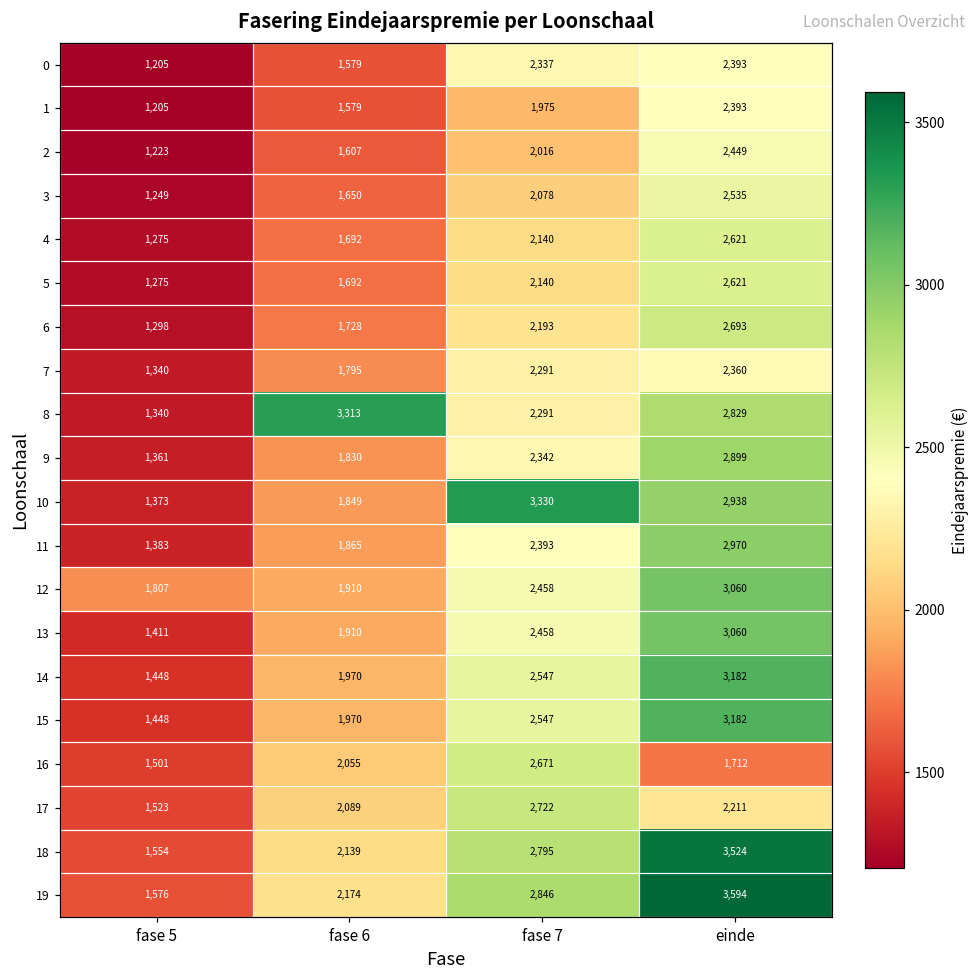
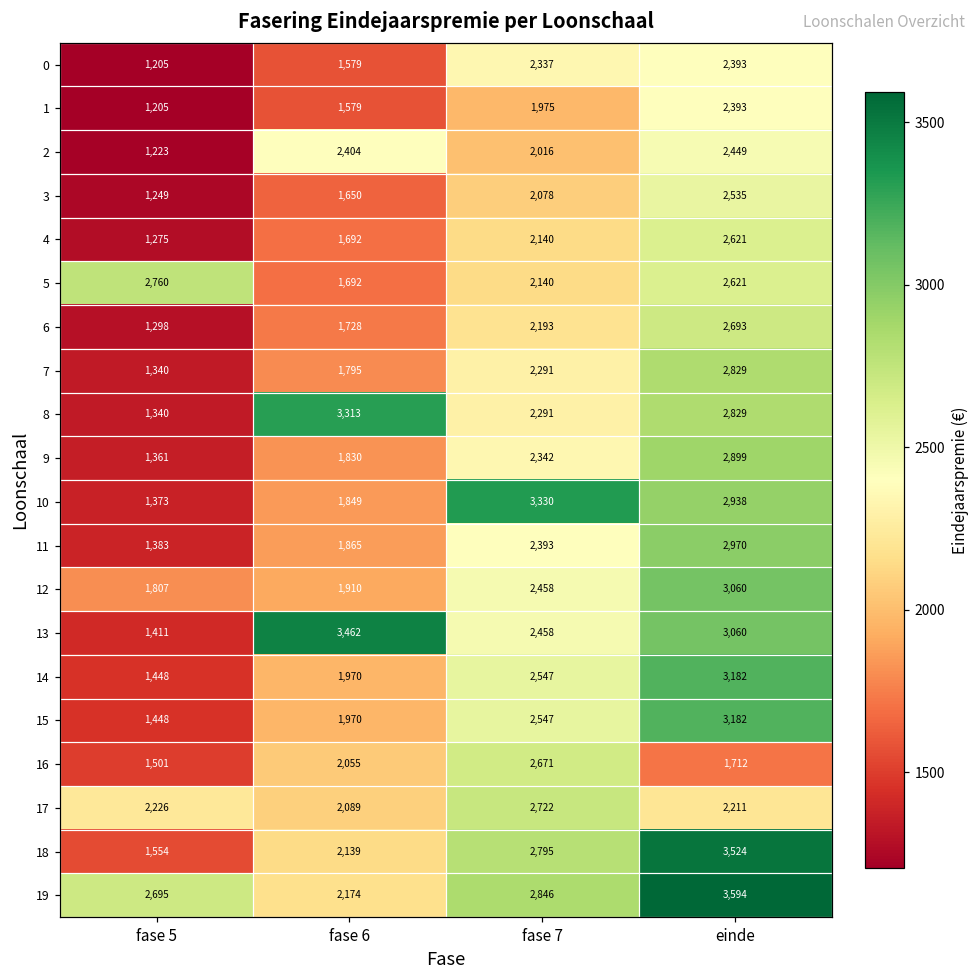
  {
    "0": {
      "fase 5": "1,205",
      "fase 6": "1,579",
      "fase 7": "2,337",
      "einde": "2,393"
    },
    "1": {
      "fase 5": "1,205",
      "fase 6": "1,579",
      "fase 7": "1,975",
      "einde": "2,393"
    },
    "2": {
      "fase 5": "1,223",
-     "fase 6": "1,607",
+     "fase 6": "2,404",
      "fase 7": "2,016",
      "einde": "2,449"
    },
    "3": {
      "fase 5": "1,249",
      "fase 6": "1,650",
      "fase 7": "2,078",
      "einde": "2,535"
    },
    "4": {
      "fase 5": "1,275",
      "fase 6": "1,692",
      "fase 7": "2,140",
      "einde": "2,621"
    },
    "5": {
-     "fase 5": "1,275",
+     "fase 5": "2,760",
      "fase 6": "1,692",
      "fase 7": "2,140",
      "einde": "2,621"
    },
    "6": {
      "fase 5": "1,298",
      "fase 6": "1,728",
      "fase 7": "2,193",
      "einde": "2,693"
    },
    "7": {
      "fase 5": "1,340",
      "fase 6": "1,795",
      "fase 7": "2,291",
-     "einde": "2,360"
+     "einde": "2,829"
    },
    "8": {
      "fase 5": "1,340",
      "fase 6": "3,313",
      "fase 7": "2,291",
      "einde": "2,829"
    },
    "9": {
      "fase 5": "1,361",
      "fase 6": "1,830",
      "fase 7": "2,342",
      "einde": "2,899"
    },
    "10": {
      "fase 5": "1,373",
      "fase 6": "1,849",
      "fase 7": "3,330",
      "einde": "2,938"
    },
    "11": {
      "fase 5": "1,383",
      "fase 6": "1,865",
      "fase 7": "2,393",
      "einde": "2,970"
    },
    "12": {
      "fase 5": "1,807",
      "fase 6": "1,910",
      "fase 7": "2,458",
      "einde": "3,060"
    },
    "13": {
      "fase 5": "1,411",
-     "fase 6": "1,910",
+     "fase 6": "3,462",
      "fase 7": "2,458",
      "einde": "3,060"
    },
    "14": {
      "fase 5": "1,448",
      "fase 6": "1,970",
      "fase 7": "2,547",
      "einde": "3,182"
    },
    "15": {
      "fase 5": "1,448",
      "fase 6": "1,970",
      "fase 7": "2,547",
      "einde": "3,182"
    },
    "16": {
      "fase 5": "1,501",
      "fase 6": "2,055",
      "fase 7": "2,671",
      "einde": "1,712"
    },
    "17": {
-     "fase 5": "1,523",
+     "fase 5": "2,226",
      "fase 6": "2,089",
      "fase 7": "2,722",
      "einde": "2,211"
    },
    "18": {
      "fase 5": "1,554",
      "fase 6": "2,139",
      "fase 7": "2,795",
      "einde": "3,524"
    },
    "19": {
-     "fase 5": "1,576",
+     "fase 5": "2,695",
      "fase 6": "2,174",
      "fase 7": "2,846",
      "einde": "3,594"
    }
  }
